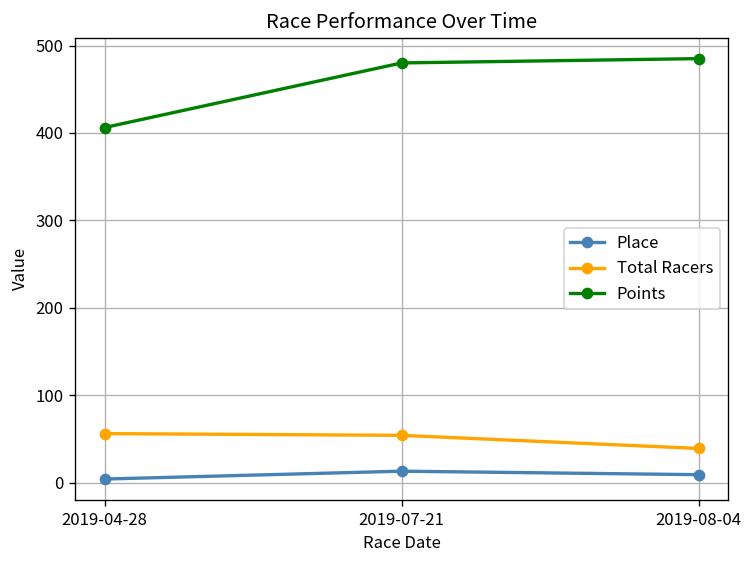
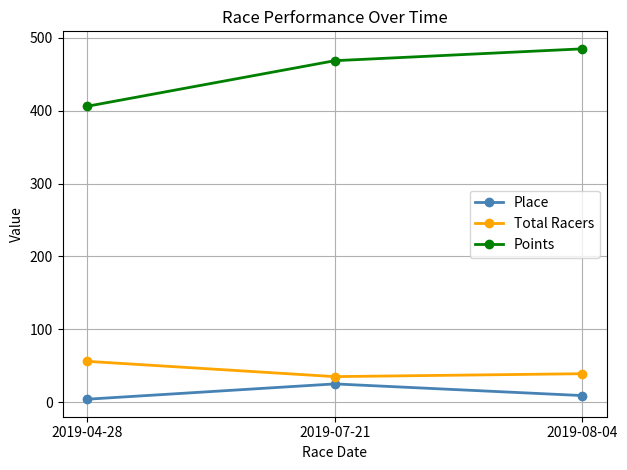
  {
    "Place": {
      "2019-04-28": 0,
-     "2019-07-21": 10,
+     "2019-07-21": 30,
      "2019-08-04": 10
    },
    "Total Racers": {
      "2019-04-28": 60,
-     "2019-07-21": 50,
+     "2019-07-21": 40,
      "2019-08-04": 40
    },
    "Points": {
      "2019-04-28": 410,
-     "2019-07-21": 480,
+     "2019-07-21": 470,
      "2019-08-04": 490
    }
  }
